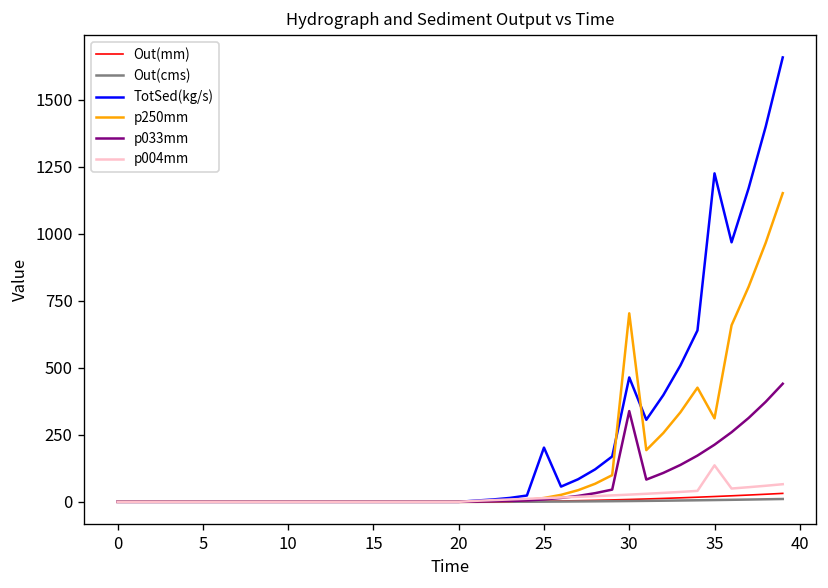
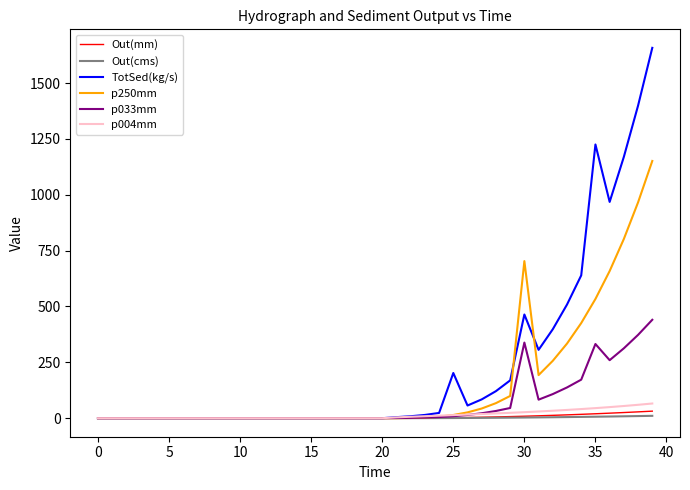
  {
    "Out(mm)": {
      "35": 20
    },
    "Out(cms)": {
      "35": 10
    },
    "TotSed(kg/s)": {
      "25": 200,
      "30": 460,
      "35": 1230
    },
    "p250mm": {
      "30": 700,
-     "35": 310
+     "35": 530
    },
    "p033mm": {
      "30": 340,
-     "35": 210
+     "35": 330
    },
    "p004mm": {
      "30": 30,
-     "35": 140
+     "35": 50
    }
  }
